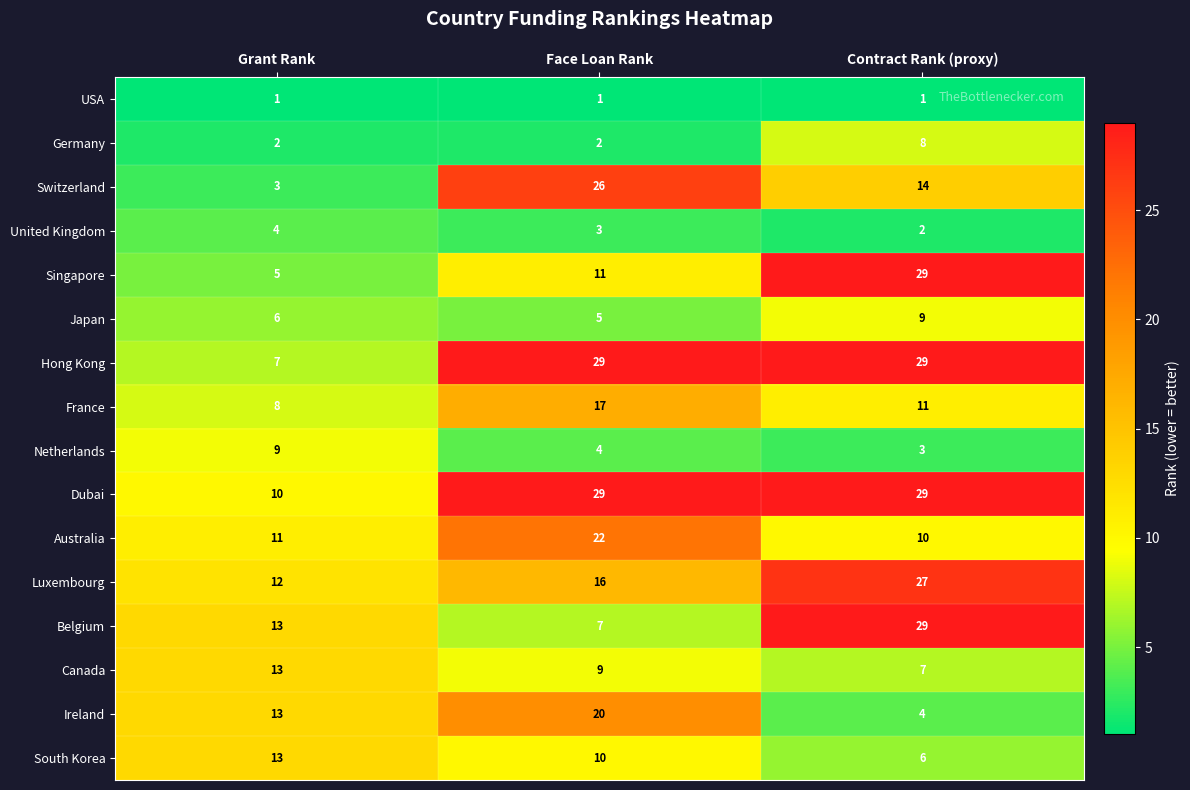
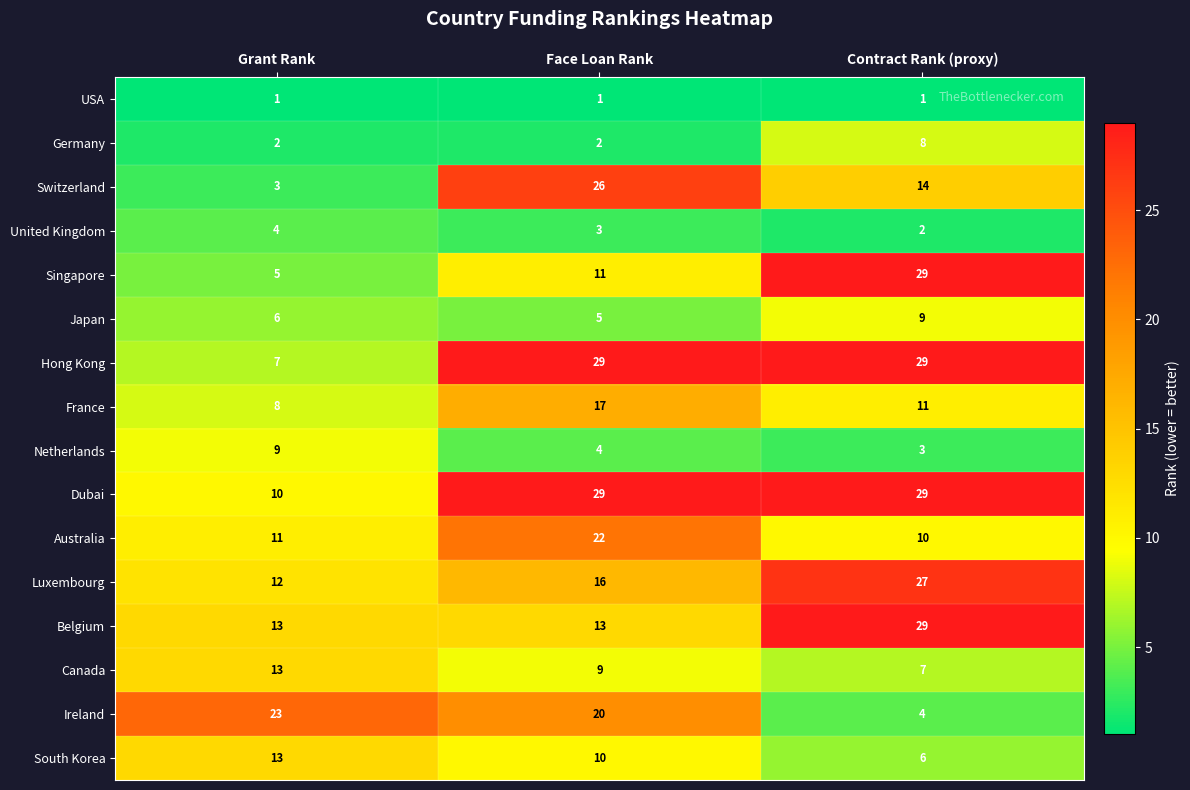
  {
    "USA": {
      "Grant Rank": 1,
      "Face Loan Rank": 1
    },
    "Germany": {
      "Grant Rank": 2,
      "Face Loan Rank": 2,
      "Contract Rank (proxy)": 8
    },
    "Switzerland": {
      "Grant Rank": 3,
      "Face Loan Rank": 26,
      "Contract Rank (proxy)": 14
    },
    "United Kingdom": {
      "Grant Rank": 4,
      "Face Loan Rank": 3,
      "Contract Rank (proxy)": 2
    },
    "Singapore": {
      "Grant Rank": 5,
      "Face Loan Rank": 11,
      "Contract Rank (proxy)": 29
    },
    "Japan": {
      "Grant Rank": 6,
      "Face Loan Rank": 5,
      "Contract Rank (proxy)": 9
    },
    "Hong Kong": {
      "Grant Rank": 7,
      "Face Loan Rank": 29,
      "Contract Rank (proxy)": 29
    },
    "France": {
      "Grant Rank": 8,
      "Face Loan Rank": 17,
      "Contract Rank (proxy)": 11
    },
    "Netherlands": {
      "Grant Rank": 9,
      "Face Loan Rank": 4,
      "Contract Rank (proxy)": 3
    },
    "Dubai": {
      "Grant Rank": 10,
      "Face Loan Rank": 29,
      "Contract Rank (proxy)": 29
    },
    "Australia": {
      "Grant Rank": 11,
      "Face Loan Rank": 22,
      "Contract Rank (proxy)": 10
    },
    "Luxembourg": {
      "Grant Rank": 12,
      "Face Loan Rank": 16,
      "Contract Rank (proxy)": 27
    },
    "Belgium": {
      "Grant Rank": 13,
-     "Face Loan Rank": 7,
+     "Face Loan Rank": 13,
      "Contract Rank (proxy)": 29
    },
    "Canada": {
      "Grant Rank": 13,
      "Face Loan Rank": 9,
      "Contract Rank (proxy)": 7
    },
    "Ireland": {
-     "Grant Rank": 13,
+     "Grant Rank": 23,
      "Face Loan Rank": 20,
      "Contract Rank (proxy)": 4
    },
    "South Korea": {
      "Grant Rank": 13,
      "Face Loan Rank": 10,
      "Contract Rank (proxy)": 6
    }
  }
